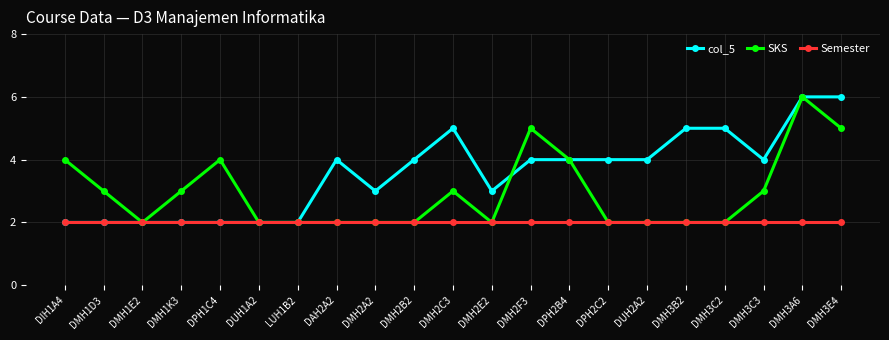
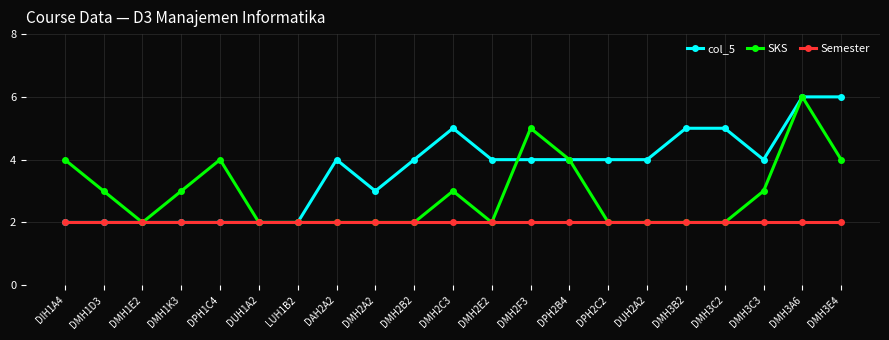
  {
    "col_5": {
      "DAH2A2": 4,
      "DMH2A2": 3,
      "DMH2B2": 4,
      "DMH2C3": 5,
-     "DMH2E2": 3,
+     "DMH2E2": 4,
      "DMH2F3": 4,
      "DPH2C2": 4,
      "DUH2A2": 4,
      "DMH3B2": 5,
      "DMH3C2": 5,
      "DMH3C3": 4,
      "DMH3E4": 6
    },
    "SKS": {
      "DIH1A4": 4,
      "DMH1D3": 3,
      "DMH1K3": 3,
      "DPH1C4": 4,
      "DMH2C3": 3,
      "DMH2F3": 5,
      "DMH3C3": 3,
-     "DMH3E4": 5
+     "DMH3E4": 4
    },
    "Semester": {
      "DMH2C3": 2,
      "DMH2F3": 2,
      "DPH2B4": 2,
      "DMH3C3": 2,
      "DMH3A6": 2,
      "DMH3E4": 2
    }
  }
